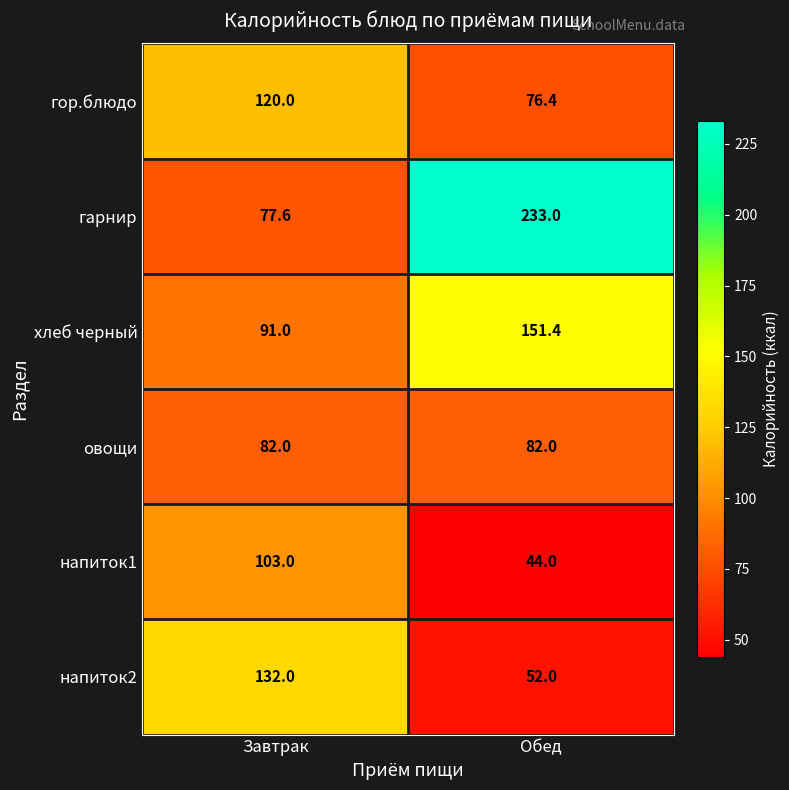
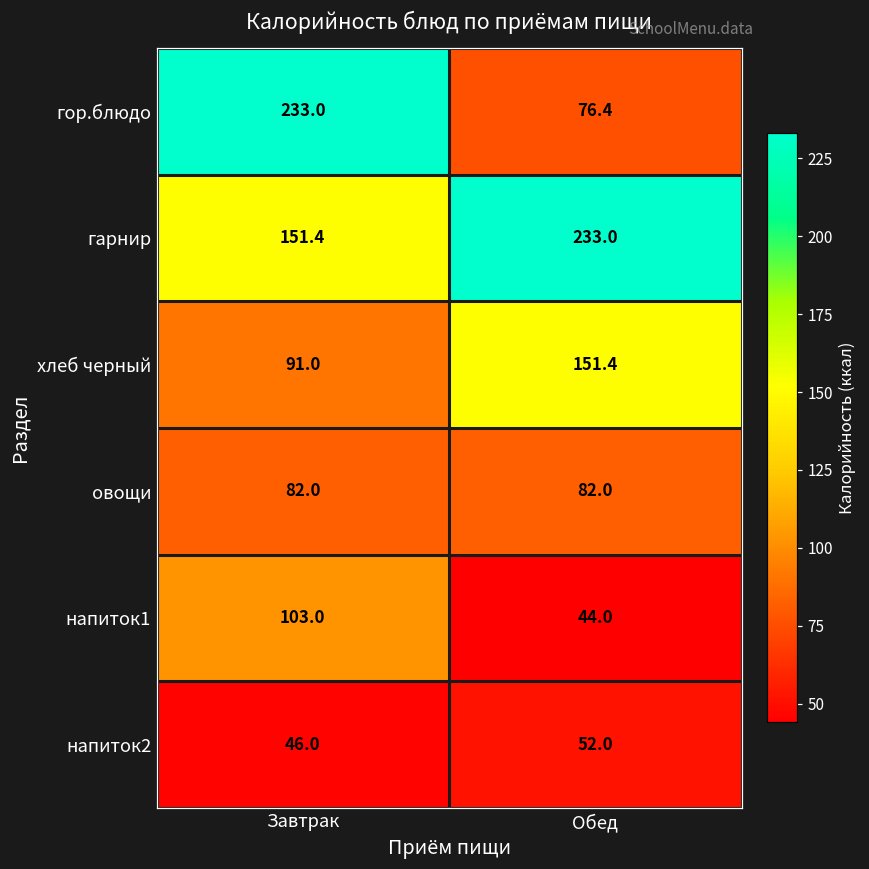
  {
    "гор.блюдо": {
-     "Завтрак": 120.0,
+     "Завтрак": 233.0,
      "Обед": 76.4
    },
    "гарнир": {
-     "Завтрак": 77.6,
+     "Завтрак": 151.4,
      "Обед": 233.0
    },
    "хлеб черный": {
      "Завтрак": 91.0,
      "Обед": 151.4
    },
    "овощи": {
      "Завтрак": 82.0,
      "Обед": 82.0
    },
    "напиток1": {
      "Завтрак": 103.0,
      "Обед": 44.0
    },
    "напиток2": {
-     "Завтрак": 132.0,
+     "Завтрак": 46.0,
      "Обед": 52.0
    }
  }
